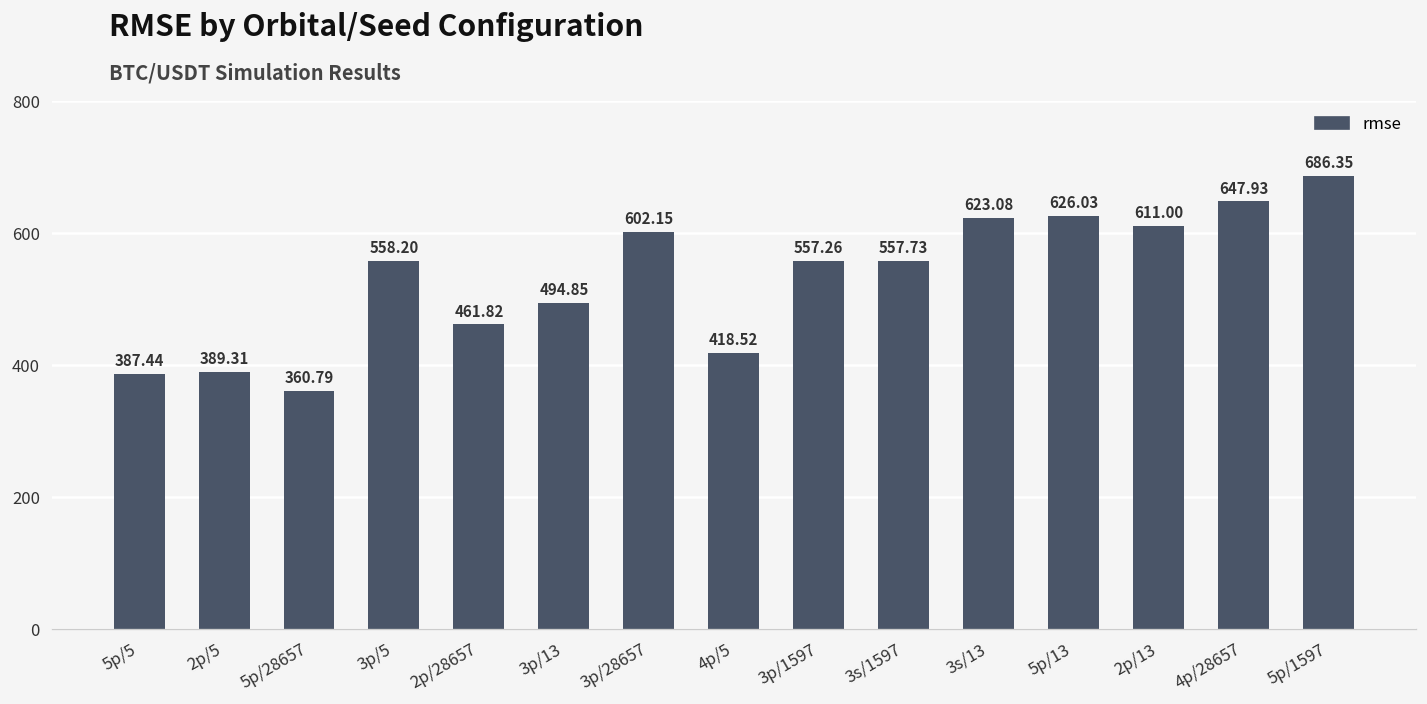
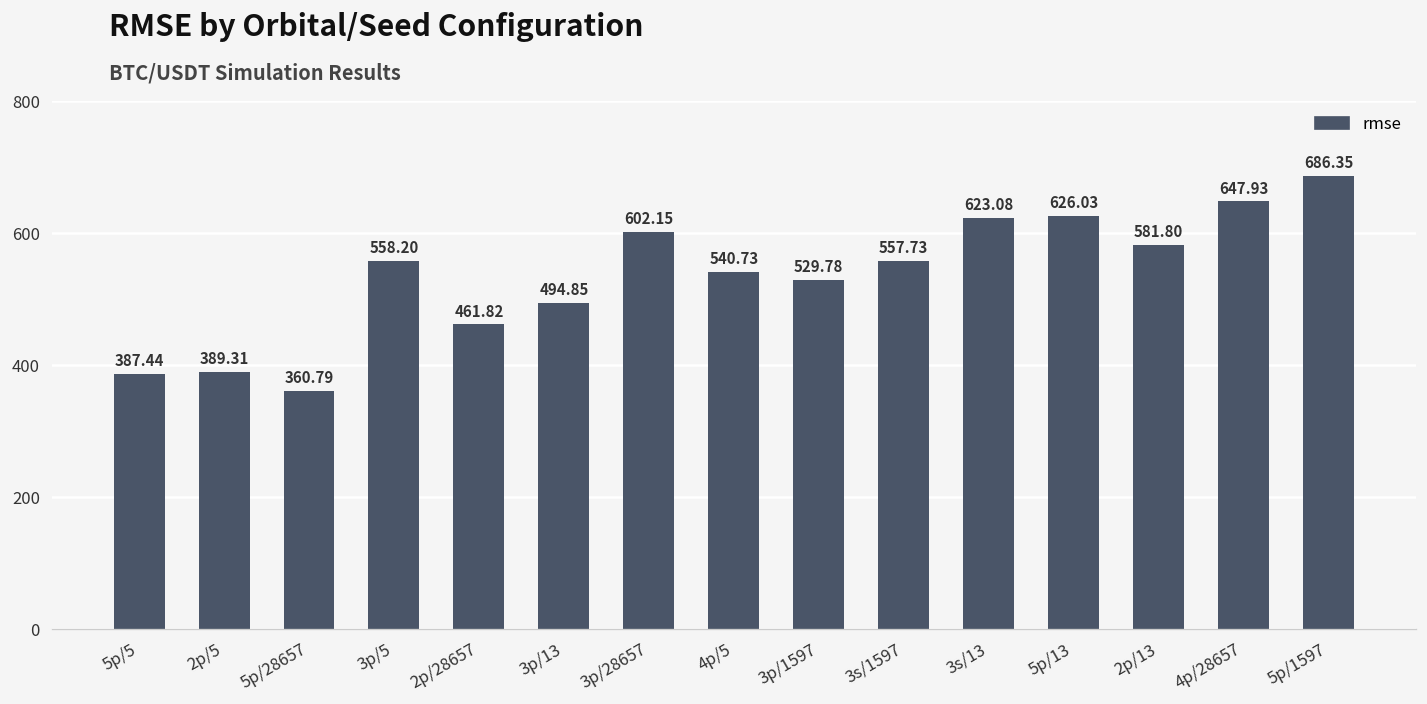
  {
    "5p/5": 387.44,
    "2p/5": 389.31,
    "5p/28657": 360.79,
    "3p/5": 558.20,
    "2p/28657": 461.82,
    "3p/13": 494.85,
    "3p/28657": 602.15,
-   "4p/5": 418.52,
-   "3p/1597": 557.26,
+   "4p/5": 540.73,
+   "3p/1597": 529.78,
    "3s/1597": 557.73,
    "3s/13": 623.08,
    "5p/13": 626.03,
-   "2p/13": 611.00,
+   "2p/13": 581.80,
    "4p/28657": 647.93,
    "5p/1597": 686.35
  }
